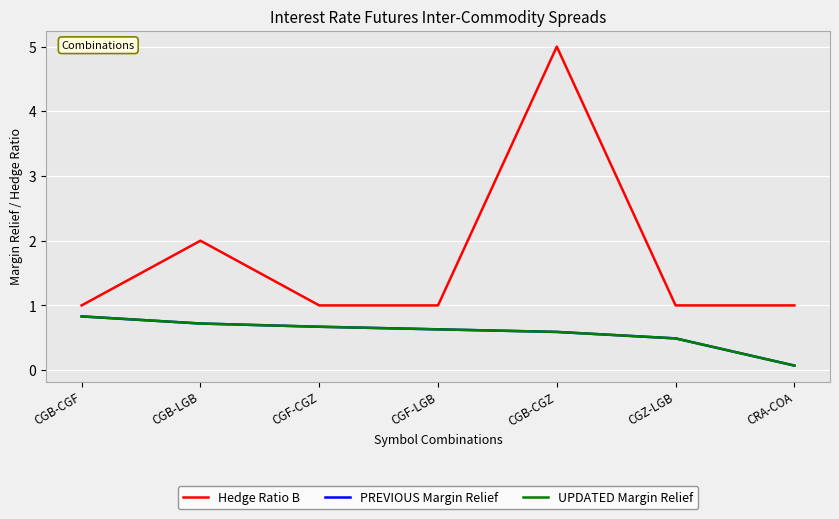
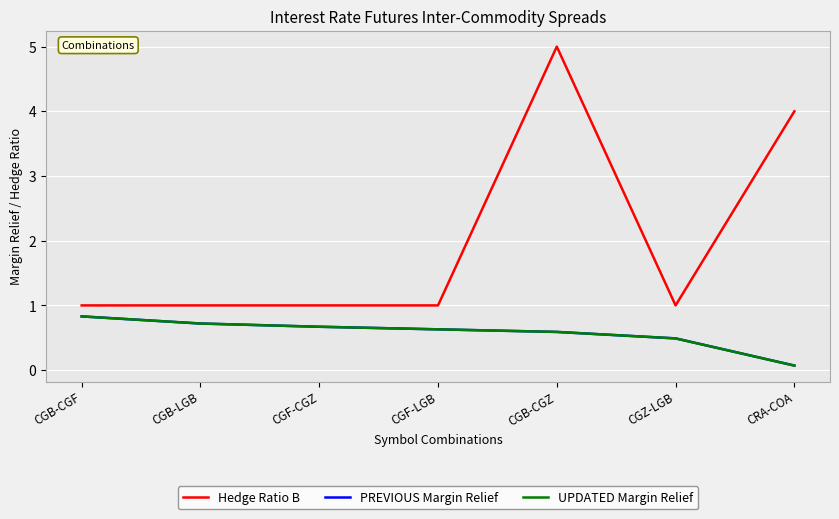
  {
    "Hedge Ratio B": {
      "CGB-CGF": 1,
-     "CGB-LGB": 2,
+     "CGB-LGB": 1,
      "CGF-CGZ": 1,
      "CGF-LGB": 1,
      "CGB-CGZ": 5,
      "CGZ-LGB": 1,
-     "CRA-COA": 1
+     "CRA-COA": 4
    },
    "UPDATED Margin Relief": {
      "CGB-CGF": 0.8,
      "CGB-LGB": 0.7,
      "CGF-CGZ": 0.7,
      "CGF-LGB": 0.6,
      "CGB-CGZ": 0.6,
      "CGZ-LGB": 0.5,
      "CRA-COA": 0.1
    }
  }
